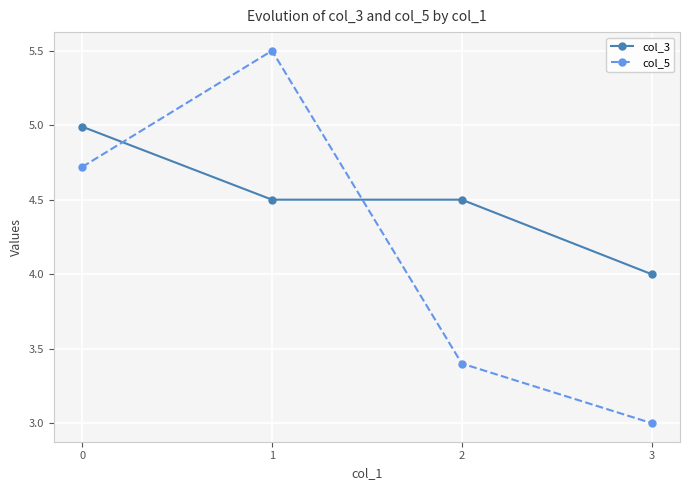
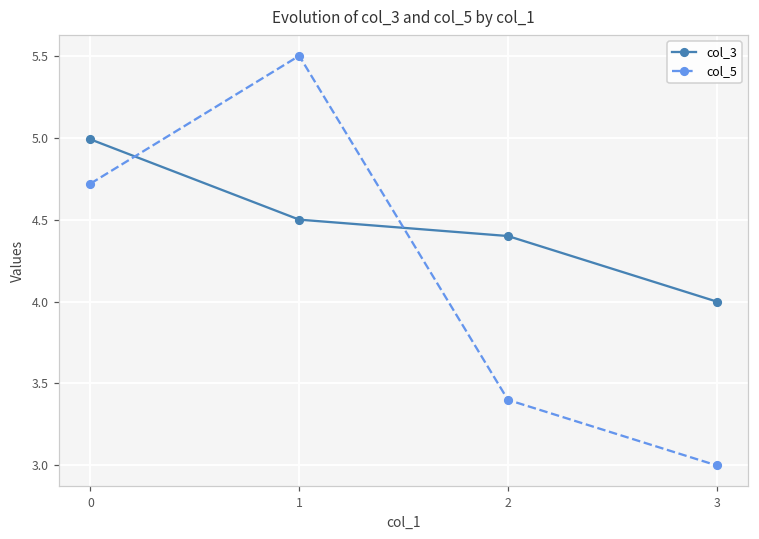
  {
    "col_3": {
      "0": 5.0,
      "1": 4.5,
-     "2": 4.5,
+     "2": 4.4,
      "3": 4.0
    },
    "col_5": {
      "0": 4.72,
      "1": 5.5,
      "2": 3.4,
      "3": 3.0
    }
  }
